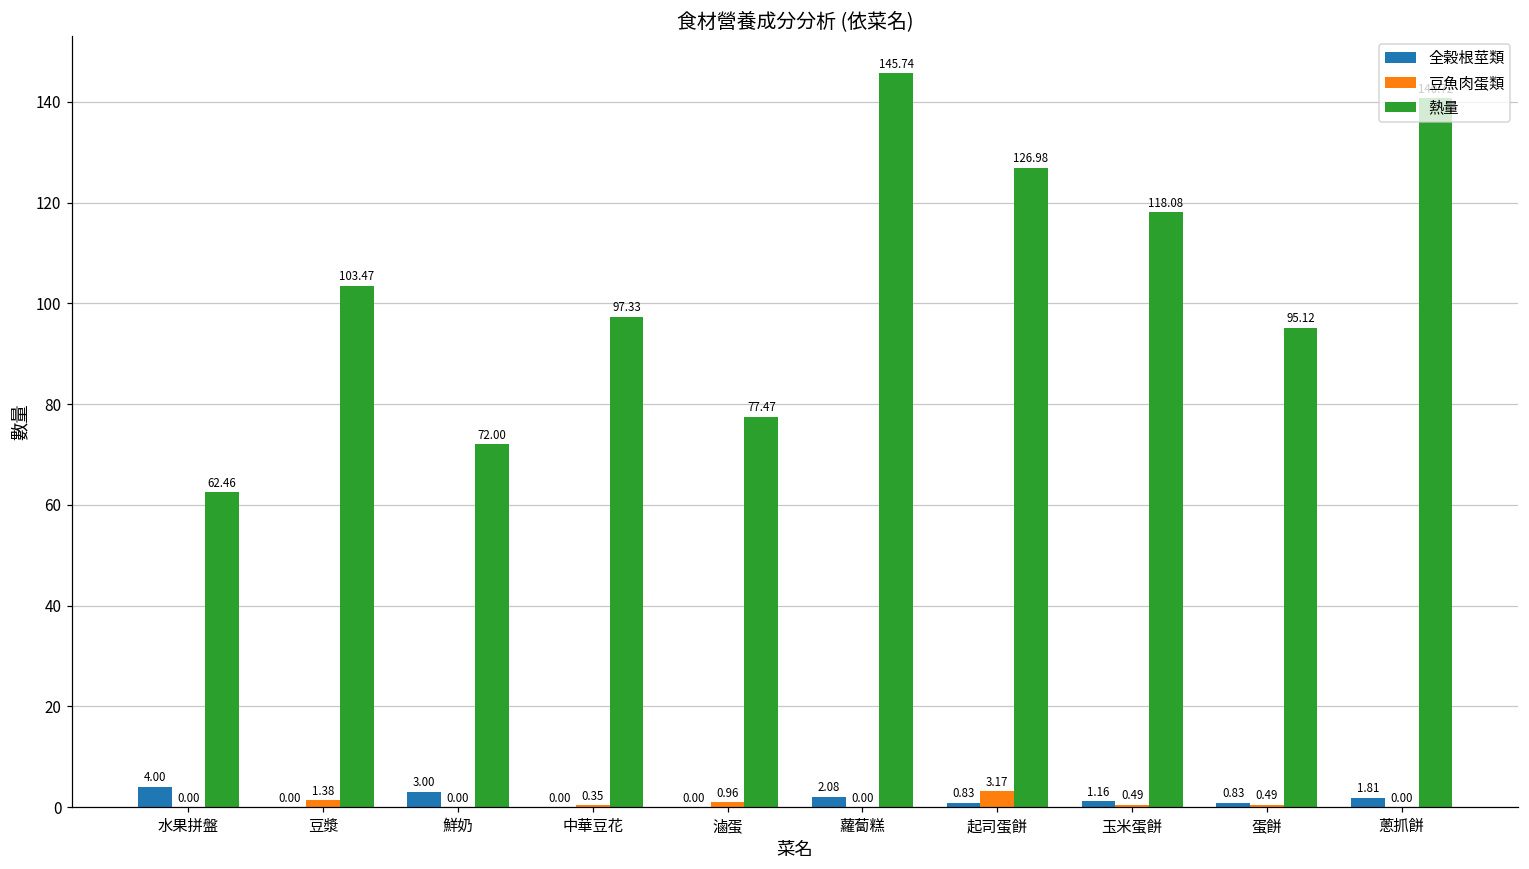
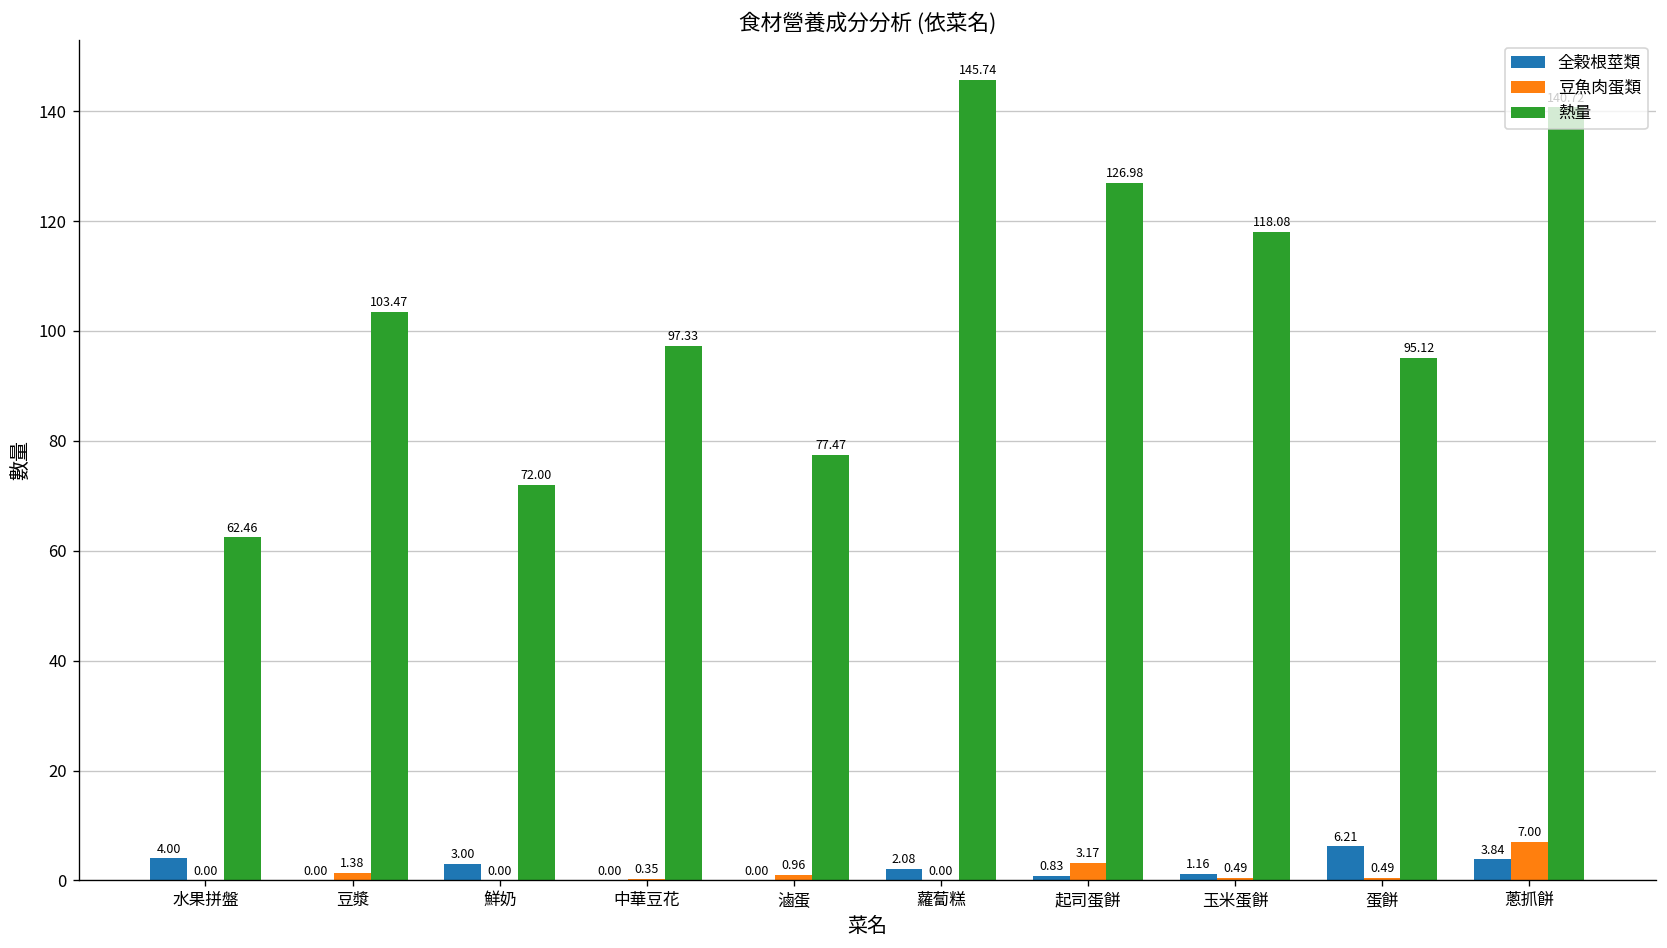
  {
    "全榖根莖類": {
      "水果拼盤": 4.00,
      "豆漿": 0.00,
      "鮮奶": 3.00,
      "中華豆花": 0.00,
      "滷蛋": 0.00,
      "蘿蔔糕": 2.08,
      "起司蛋餅": 0.83,
      "玉米蛋餅": 1.16,
-     "蛋餅": 0.83,
-     "蔥抓餅": 1.81
+     "蛋餅": 6.21,
+     "蔥抓餅": 3.84
    },
    "豆魚肉蛋類": {
      "水果拼盤": 0.00,
      "豆漿": 1.38,
      "鮮奶": 0.00,
      "中華豆花": 0.35,
      "滷蛋": 0.96,
      "蘿蔔糕": 0.00,
      "起司蛋餅": 3.17,
      "玉米蛋餅": 0.49,
      "蛋餅": 0.49,
-     "蔥抓餅": 0.00
+     "蔥抓餅": 7.00
    },
    "熱量": {
      "水果拼盤": 62.46,
      "豆漿": 103.47,
      "鮮奶": 72.00,
      "中華豆花": 97.33,
      "滷蛋": 77.47,
      "蘿蔔糕": 145.74,
      "起司蛋餅": 126.98,
      "玉米蛋餅": 118.08,
      "蛋餅": 95.12
    }
  }
